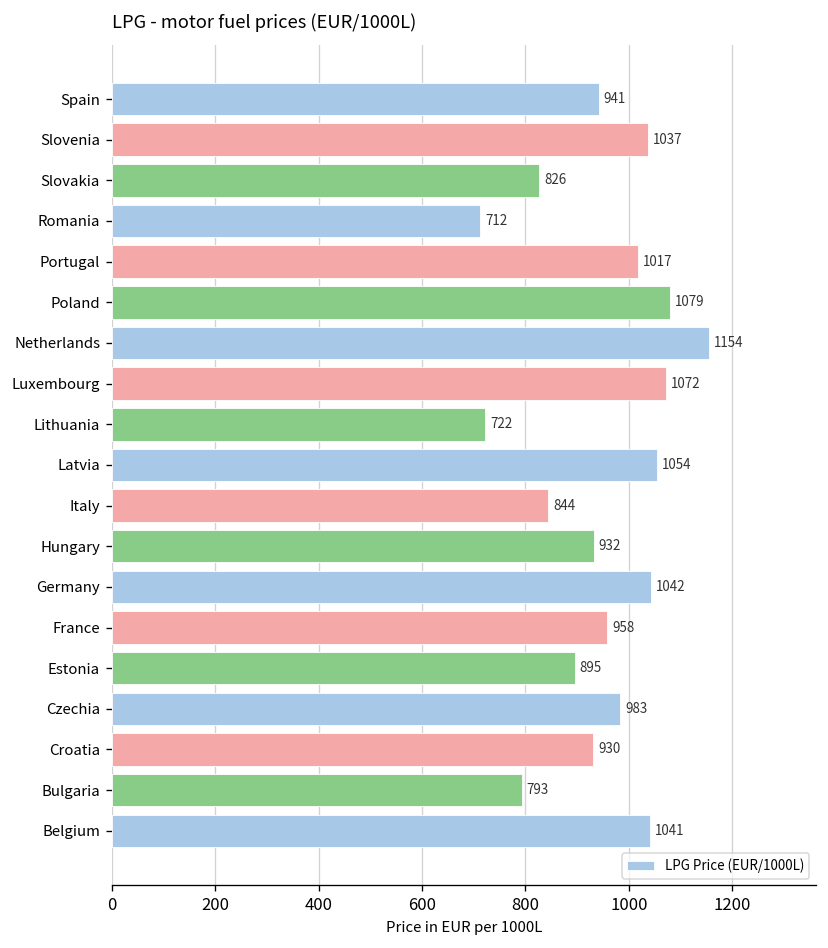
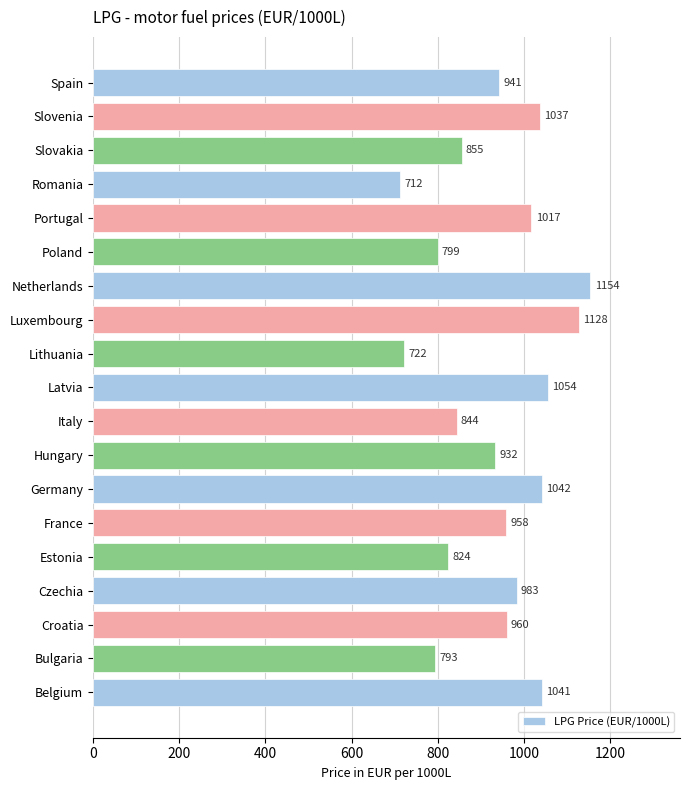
  {
    "Spain": 941,
    "Slovenia": 1037,
-   "Slovakia": 826,
+   "Slovakia": 855,
    "Romania": 712,
    "Portugal": 1017,
-   "Poland": 1079,
+   "Poland": 799,
    "Netherlands": 1154,
-   "Luxembourg": 1072,
+   "Luxembourg": 1128,
    "Lithuania": 722,
    "Latvia": 1054,
    "Italy": 844,
    "Hungary": 932,
    "Germany": 1042,
    "France": 958,
-   "Estonia": 895,
+   "Estonia": 824,
    "Czechia": 983,
-   "Croatia": 930,
+   "Croatia": 960,
    "Bulgaria": 793,
    "Belgium": 1041
  }
